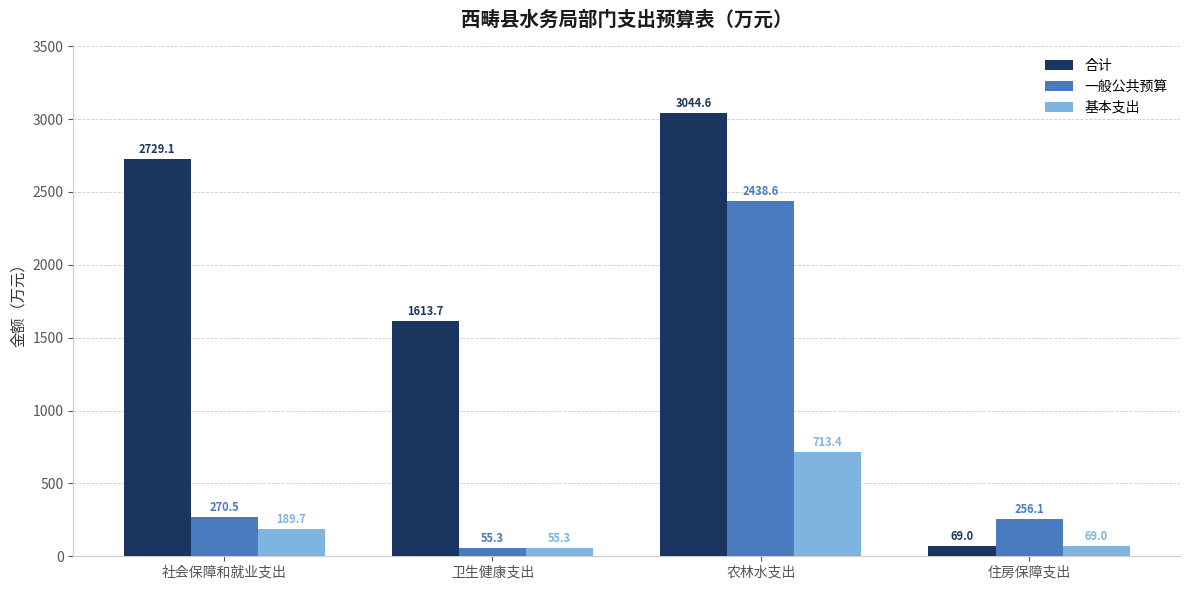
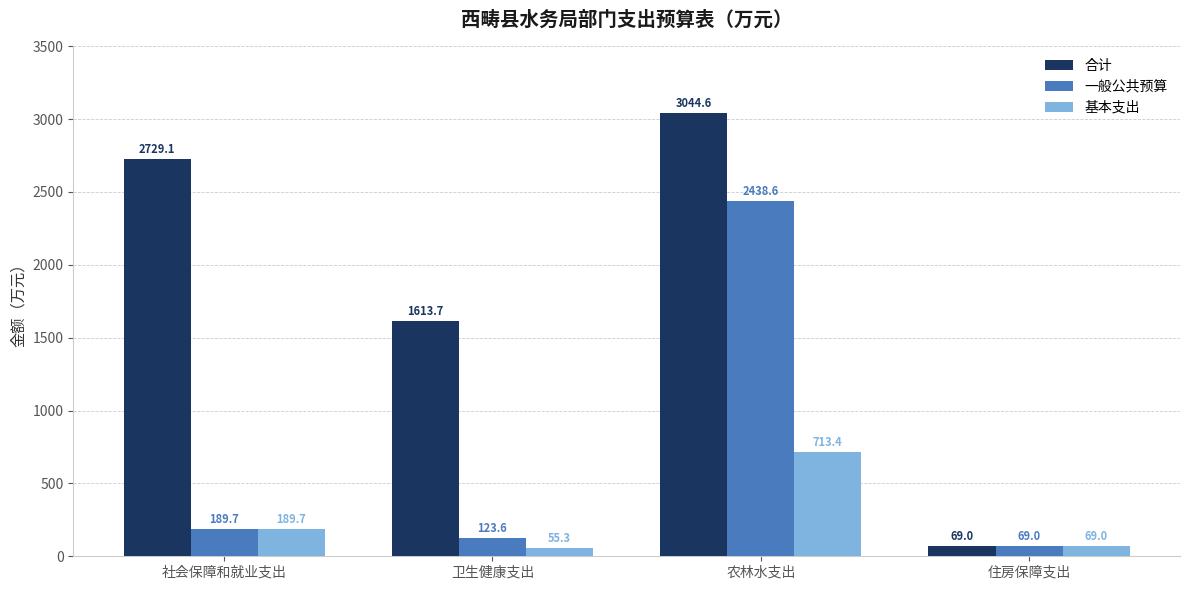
  {
    "合计": {
      "社会保障和就业支出": 2729.1,
      "卫生健康支出": 1613.7,
      "农林水支出": 3044.6,
      "住房保障支出": 69.0
    },
    "一般公共预算": {
-     "社会保障和就业支出": 270.5,
-     "卫生健康支出": 55.3,
+     "社会保障和就业支出": 189.7,
+     "卫生健康支出": 123.6,
      "农林水支出": 2438.6,
-     "住房保障支出": 256.1
+     "住房保障支出": 69.0
    },
    "基本支出": {
      "社会保障和就业支出": 189.7,
      "卫生健康支出": 55.3,
      "农林水支出": 713.4,
      "住房保障支出": 69.0
    }
  }
